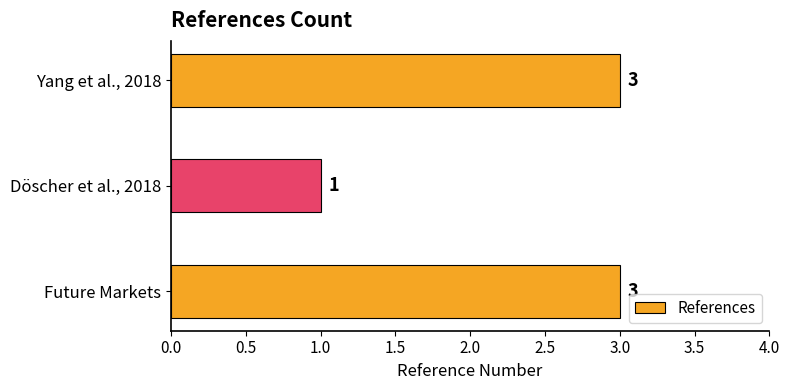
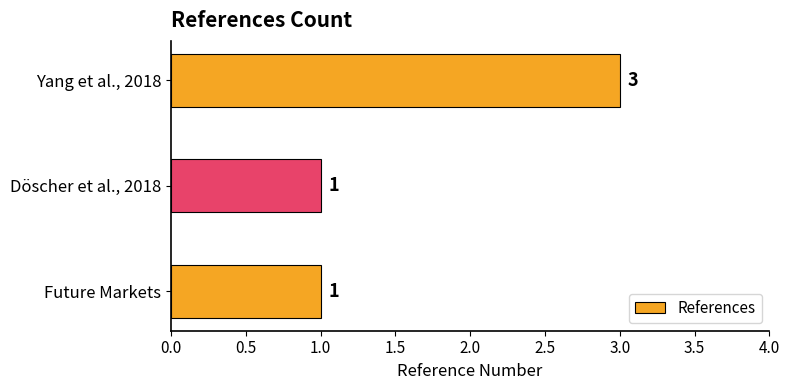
  {
-   "Future Markets": 3
+   "Future Markets": 1
  }
